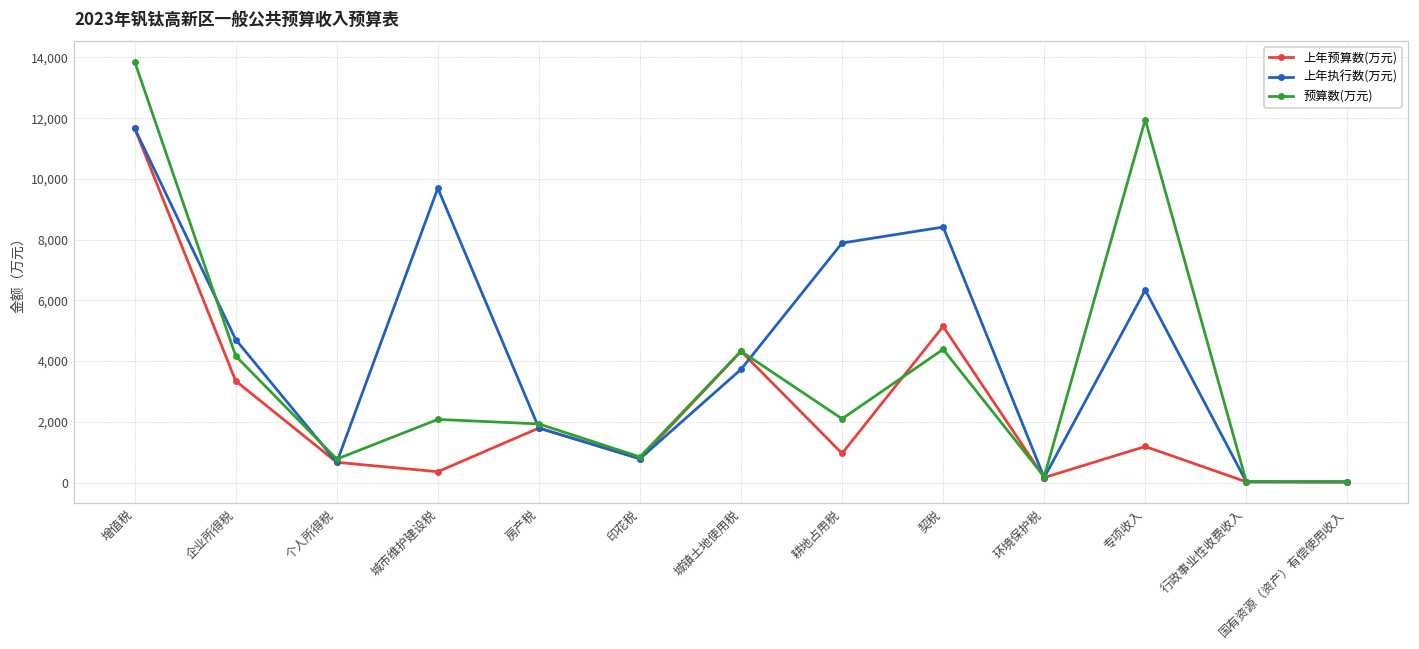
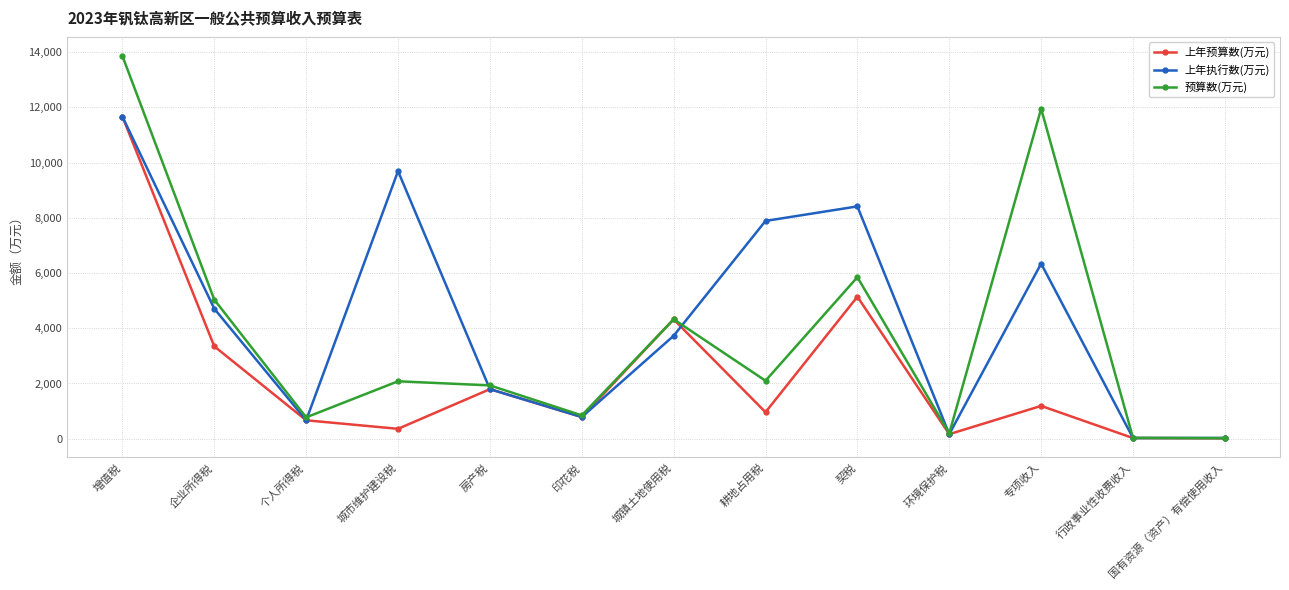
  {
    "上年预算数(万元)": {
      "企业所得税": "3,300",
      "城市维护建设税": "400",
      "耕地占用税": "1,000",
      "契税": "5,100",
      "专项收入": "1,200"
    },
    "上年执行数(万元)": {
      "企业所得税": "4,700",
      "城市维护建设税": "9,700",
      "城镇土地使用税": "3,700",
      "耕地占用税": "7,900",
      "契税": "8,400",
      "专项收入": "6,300"
    },
    "预算数(万元)": {
      "增值税": "13,900",
-     "企业所得税": "4,200",
+     "企业所得税": "5,000",
      "个人所得税": "800",
      "城市维护建设税": "2,100",
      "房产税": "1,900",
      "耕地占用税": "2,100",
-     "契税": "4,400",
+     "契税": "5,900",
      "专项收入": "12,000"
    }
  }
